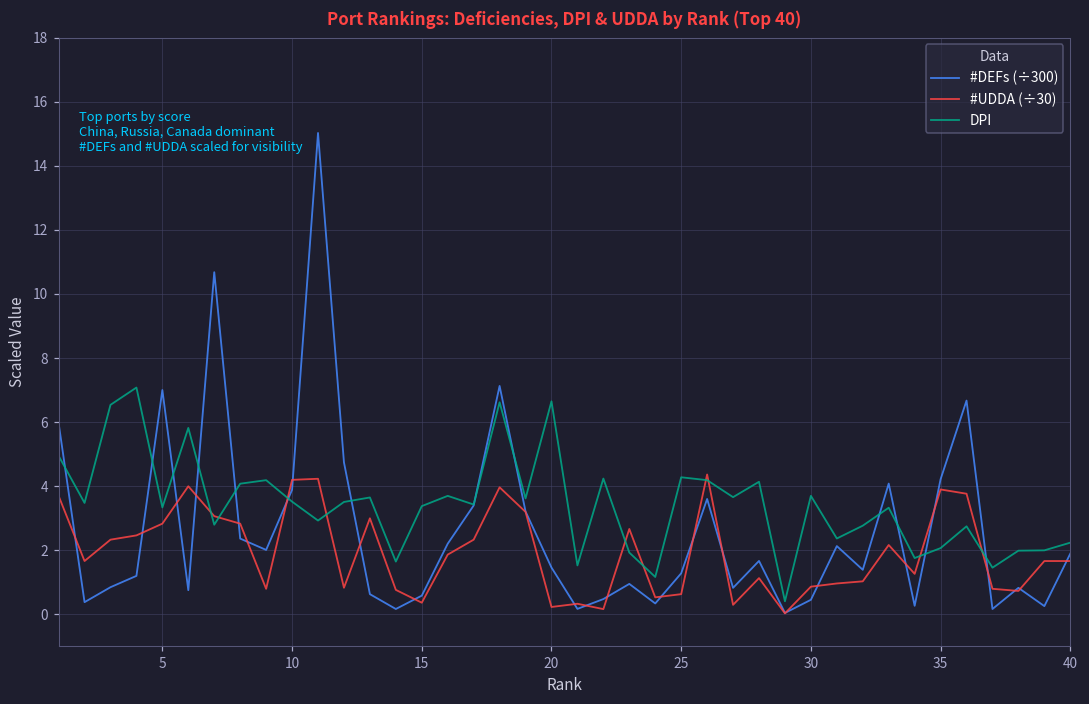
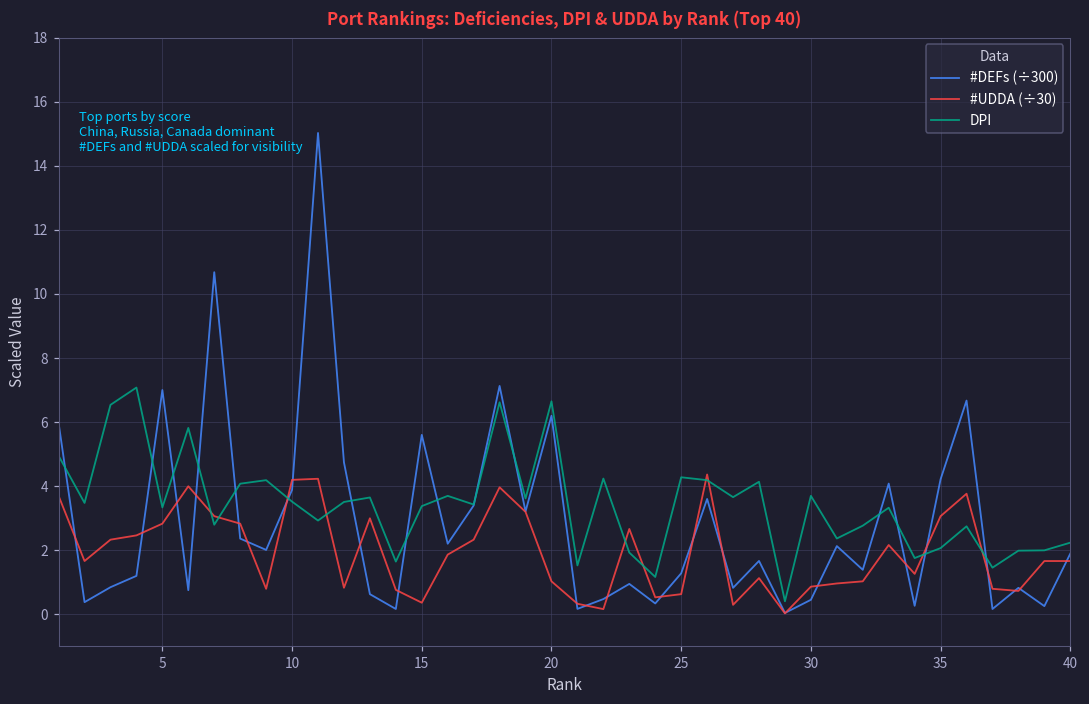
  {
    "#DEFs (÷300)": {
      "5": 7.0,
      "10": 3.9,
-     "15": 0.6,
-     "20": 1.5,
+     "15": 5.6,
+     "20": 6.2,
      "25": 1.3,
      "30": 0.5,
      "35": 4.2,
      "40": 1.9
    },
    "#UDDA (÷30)": {
      "5": 2.8,
      "10": 4.2,
      "15": 0.4,
-     "20": 0.2,
+     "20": 1.0,
      "25": 0.6,
      "30": 0.9,
-     "35": 3.9,
+     "35": 3.1,
      "40": 1.7
    },
    "DPI": {
      "5": 3.3,
      "10": 3.5,
      "15": 3.4,
      "20": 6.7,
      "25": 4.3,
      "30": 3.7,
      "35": 2.1,
      "40": 2.2
    }
  }
